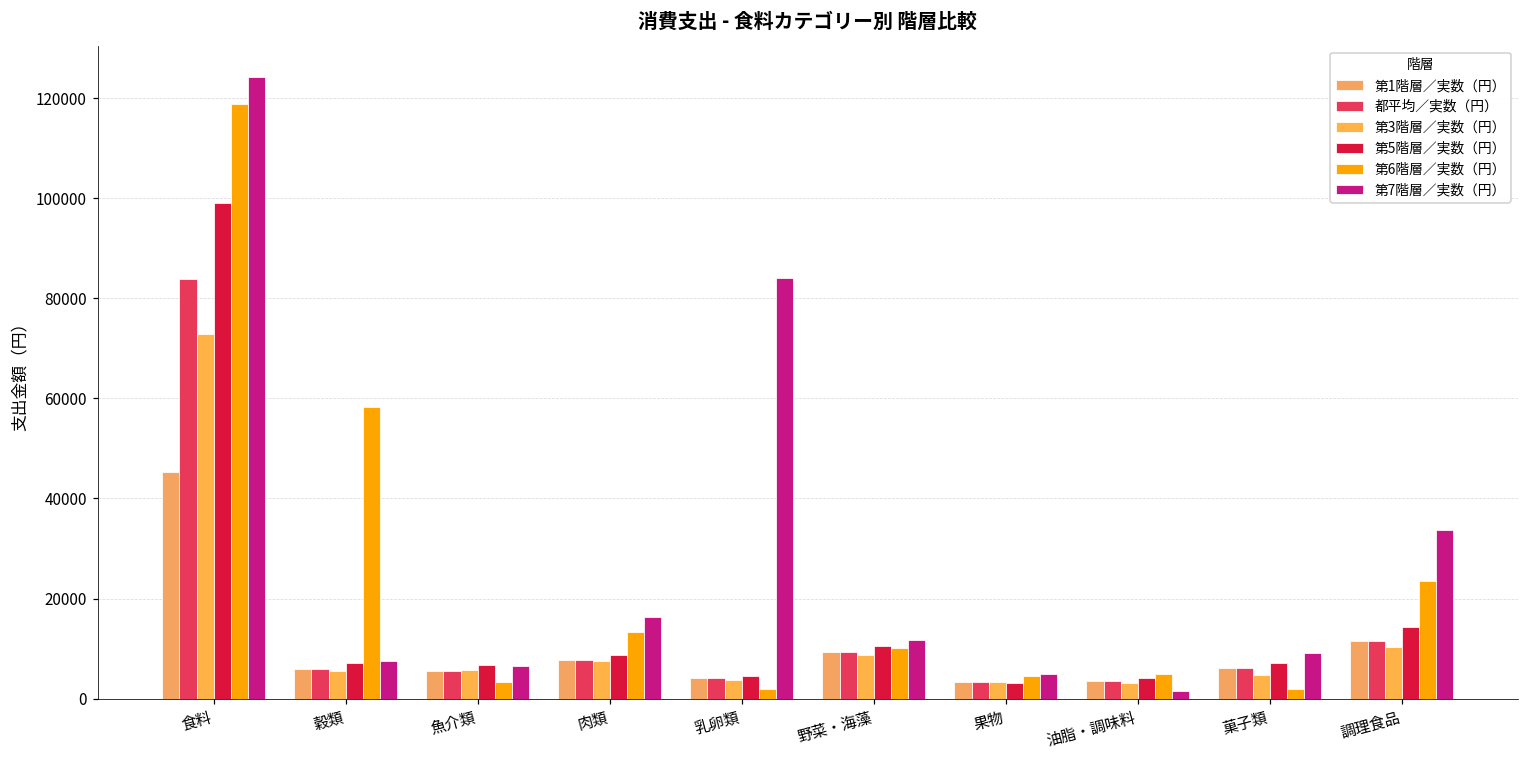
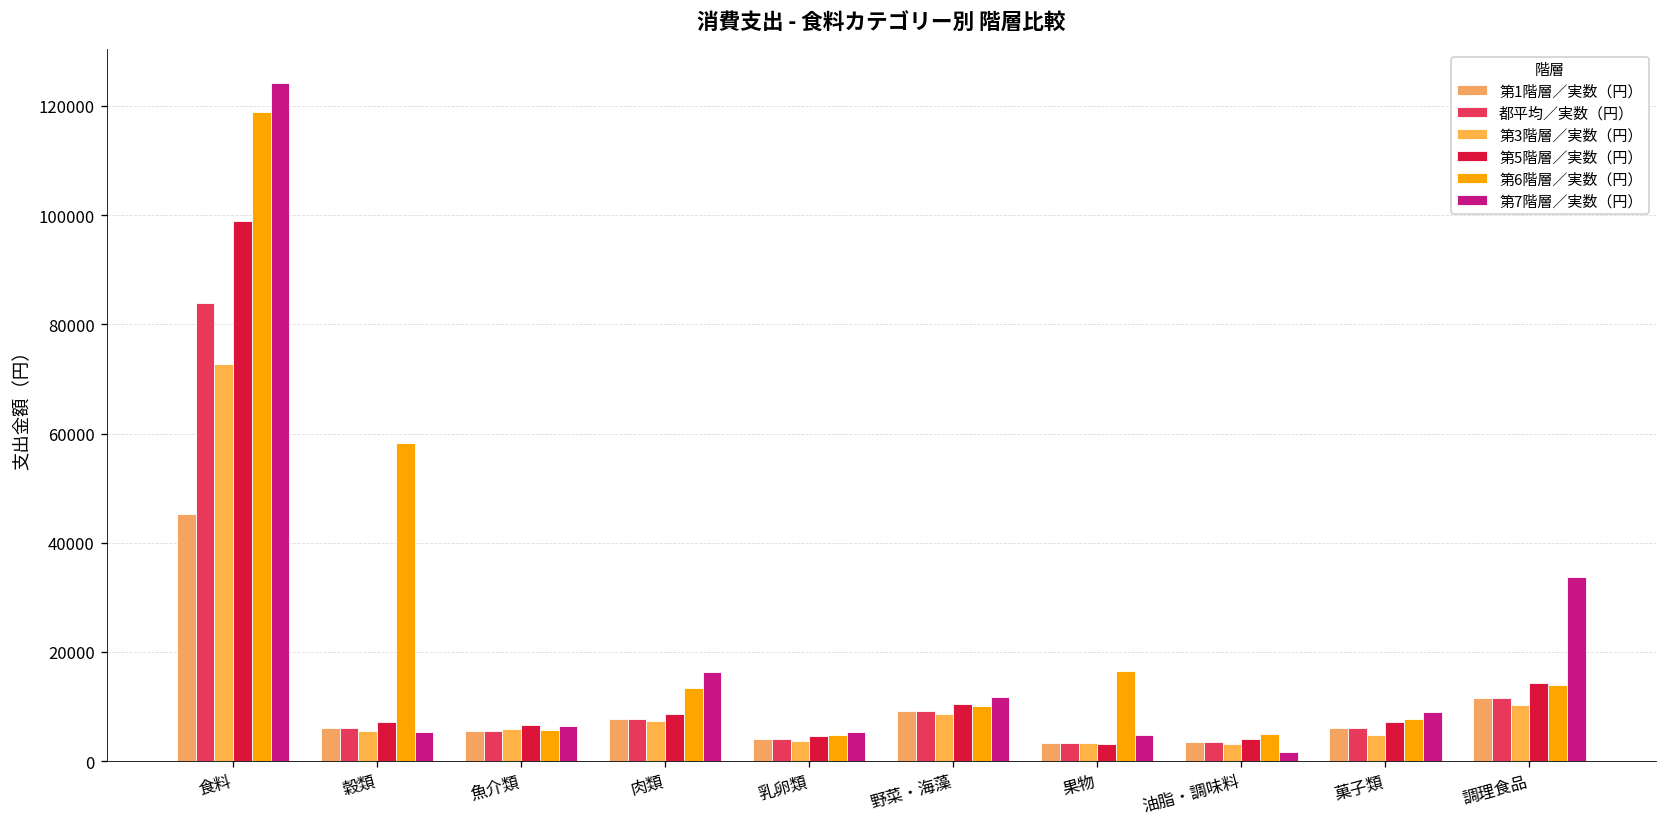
  {
    "第6階層／実数（円）": {
      "食料": 119000,
      "穀類": 58000,
-     "魚介類": 3000,
+     "魚介類": 6000,
      "肉類": 13000,
-     "乳卵類": 2000,
+     "乳卵類": 5000,
      "野菜・海藻": 10000,
-     "果物": 4000,
+     "果物": 17000,
      "油脂・調味料": 5000,
-     "菓子類": 2000,
-     "調理食品": 23000
+     "菓子類": 8000,
+     "調理食品": 14000
    },
    "第7階層／実数（円）": {
      "食料": 124000,
-     "穀類": 8000,
+     "穀類": 5000,
      "魚介類": 6000,
      "肉類": 16000,
-     "乳卵類": 84000,
+     "乳卵類": 5000,
      "野菜・海藻": 12000,
      "果物": 5000,
      "油脂・調味料": 2000,
      "菓子類": 9000,
      "調理食品": 34000
    }
  }
